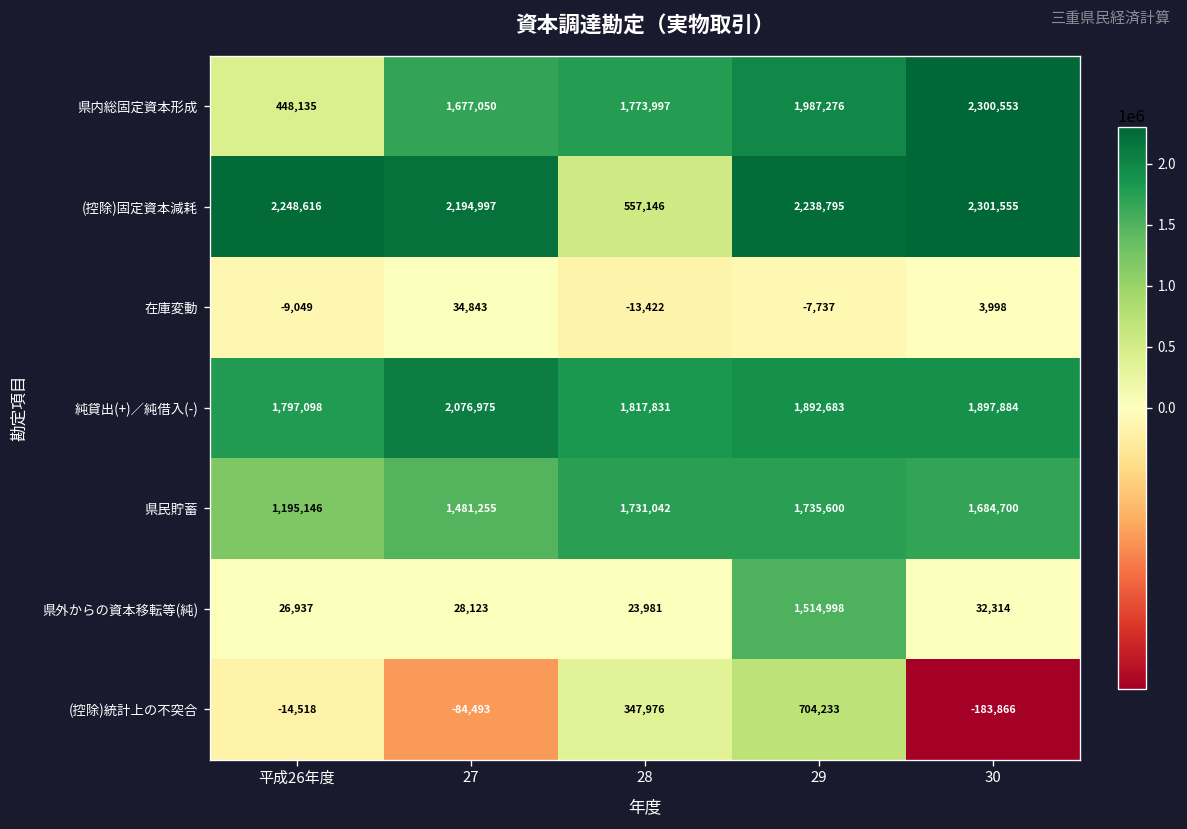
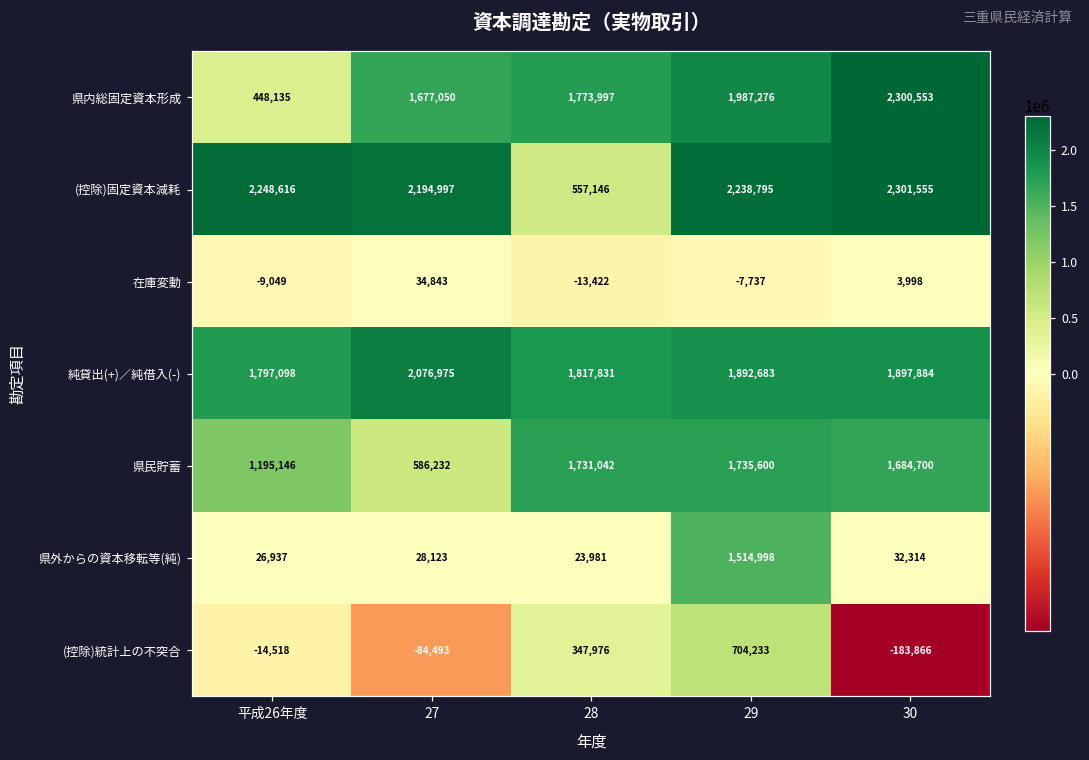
  {
    "県内総固定資本形成": {
      "平成26年度": "448,135",
      "27": "1,677,050",
      "28": "1,773,997",
      "29": "1,987,276",
      "30": "2,300,553"
    },
    "(控除)固定資本減耗": {
      "平成26年度": "2,248,616",
      "27": "2,194,997",
      "28": "557,146",
      "29": "2,238,795",
      "30": "2,301,555"
    },
    "在庫変動": {
      "平成26年度": "-9,049",
      "27": "34,843",
      "28": "-13,422",
      "29": "-7,737",
      "30": "3,998"
    },
    "純貸出(+)／純借入(-)": {
      "平成26年度": "1,797,098",
      "27": "2,076,975",
      "28": "1,817,831",
      "29": "1,892,683",
      "30": "1,897,884"
    },
    "県民貯蓄": {
      "平成26年度": "1,195,146",
-     "27": "1,481,255",
+     "27": "586,232",
      "28": "1,731,042",
      "29": "1,735,600",
      "30": "1,684,700"
    },
    "県外からの資本移転等(純)": {
      "平成26年度": "26,937",
      "27": "28,123",
      "28": "23,981",
      "29": "1,514,998",
      "30": "32,314"
    },
    "(控除)統計上の不突合": {
      "平成26年度": "-14,518",
      "27": "-84,493",
      "28": "347,976",
      "29": "704,233",
      "30": "-183,866"
    }
  }
